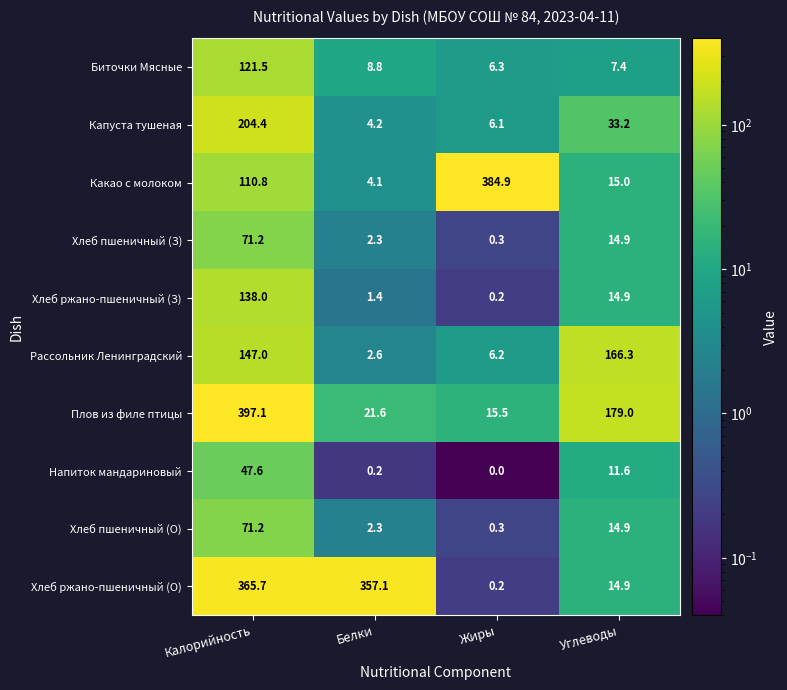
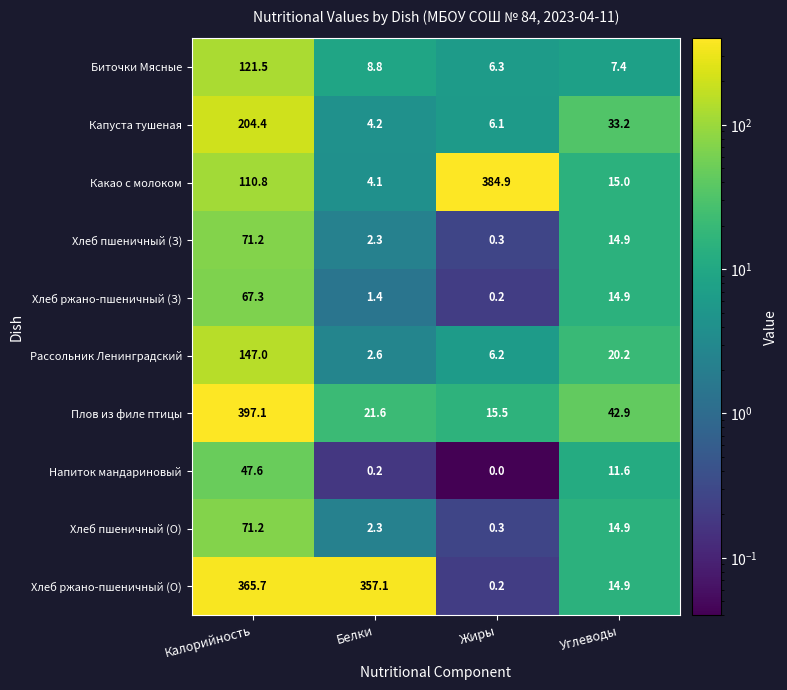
  {
    "Биточки Мясные": {
      "Калорийность": 121.5,
      "Белки": 8.8,
      "Жиры": 6.3,
      "Углеводы": 7.4
    },
    "Капуста тушеная": {
      "Калорийность": 204.4,
      "Белки": 4.2,
      "Жиры": 6.1,
      "Углеводы": 33.2
    },
    "Какао с молоком": {
      "Калорийность": 110.8,
      "Белки": 4.1,
      "Жиры": 384.9,
      "Углеводы": 15.0
    },
    "Хлеб пшеничный (З)": {
      "Калорийность": 71.2,
      "Белки": 2.3,
      "Жиры": 0.3,
      "Углеводы": 14.9
    },
    "Хлеб ржано-пшеничный (З)": {
-     "Калорийность": 138.0,
+     "Калорийность": 67.3,
      "Белки": 1.4,
      "Жиры": 0.2,
      "Углеводы": 14.9
    },
    "Рассольник Ленинградский": {
      "Калорийность": 147.0,
      "Белки": 2.6,
      "Жиры": 6.2,
-     "Углеводы": 166.3
+     "Углеводы": 20.2
    },
    "Плов из филе птицы": {
      "Калорийность": 397.1,
      "Белки": 21.6,
      "Жиры": 15.5,
-     "Углеводы": 179.0
+     "Углеводы": 42.9
    },
    "Напиток мандариновый": {
      "Калорийность": 47.6,
      "Белки": 0.2,
      "Жиры": 0.0,
      "Углеводы": 11.6
    },
    "Хлеб пшеничный (О)": {
      "Калорийность": 71.2,
      "Белки": 2.3,
      "Жиры": 0.3,
      "Углеводы": 14.9
    },
    "Хлеб ржано-пшеничный (О)": {
      "Калорийность": 365.7,
      "Белки": 357.1,
      "Жиры": 0.2,
      "Углеводы": 14.9
    }
  }
